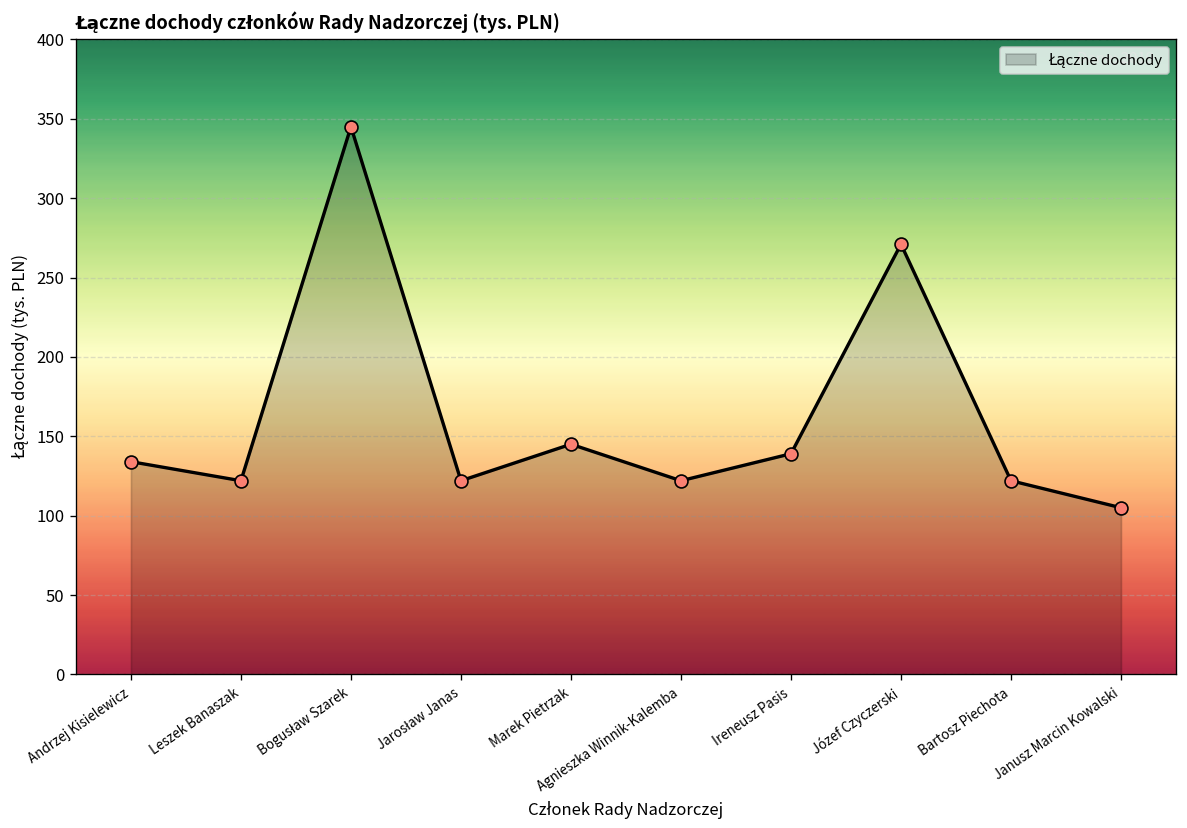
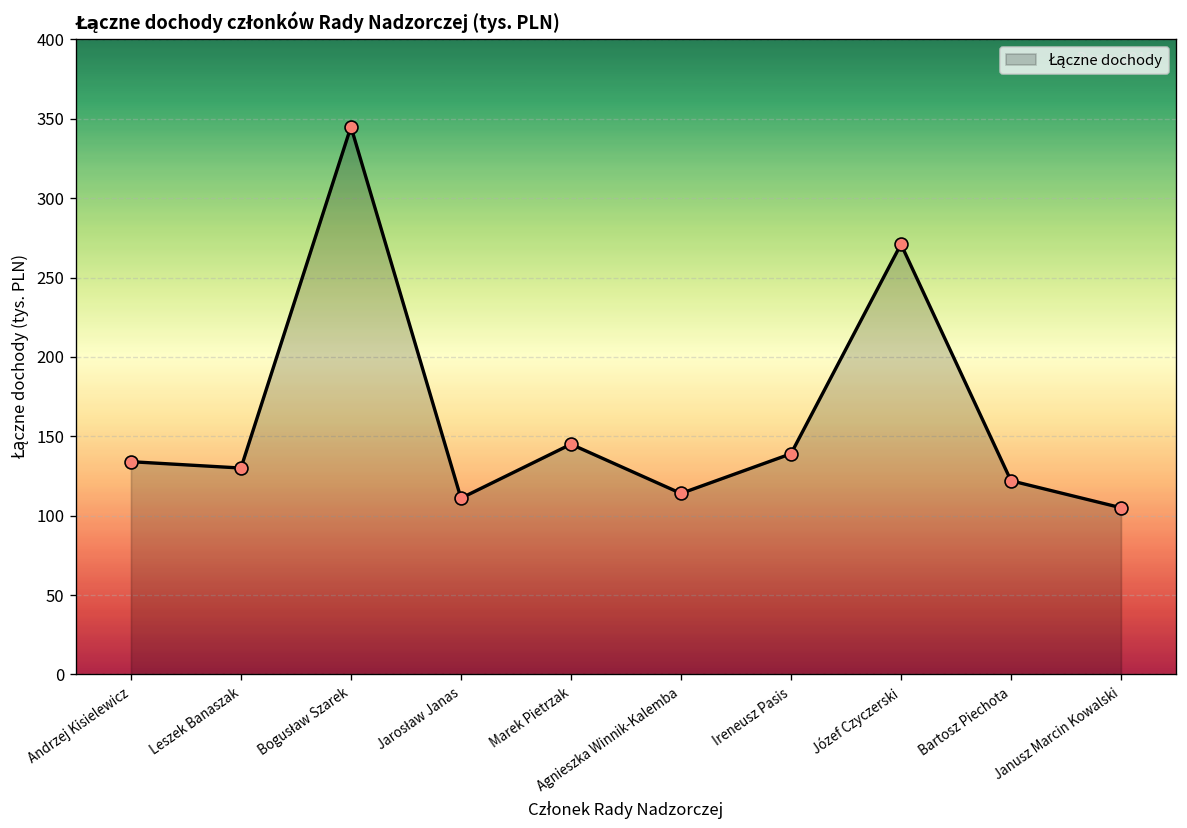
  {
    "Andrzej Kisielewicz": 134,
-   "Leszek Banaszak": 122,
+   "Leszek Banaszak": 130,
    "Bogusław Szarek": 345,
-   "Jarosław Janas": 122,
+   "Jarosław Janas": 111,
    "Marek Pietrzak": 145,
-   "Agnieszka Winnik-Kalemba": 122,
+   "Agnieszka Winnik-Kalemba": 114,
    "Ireneusz Pasis": 139,
    "Józef Czyczerski": 271,
    "Bartosz Piechota": 122,
    "Janusz Marcin Kowalski": 105
  }
